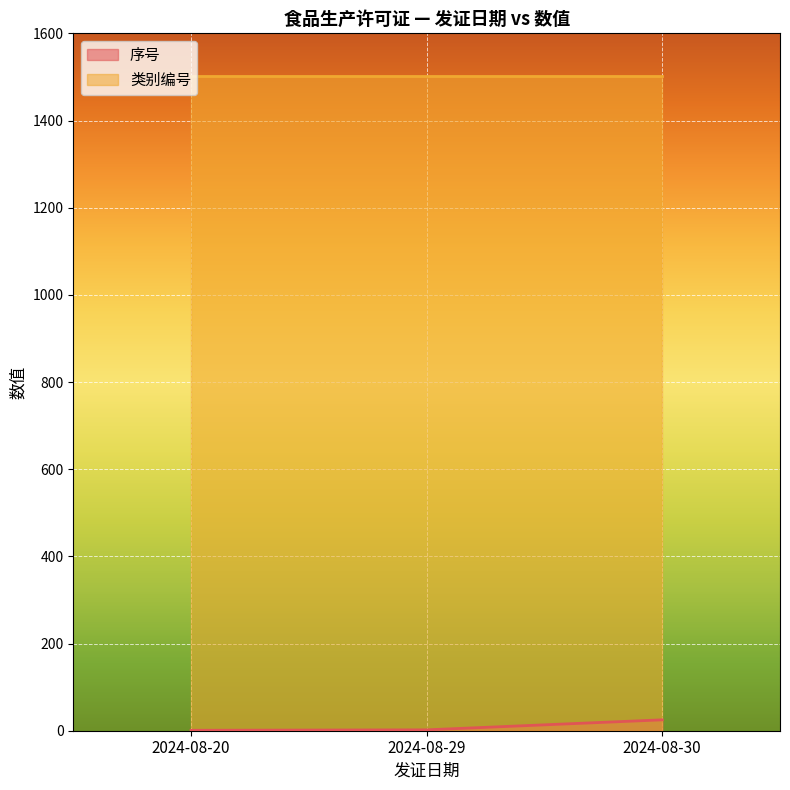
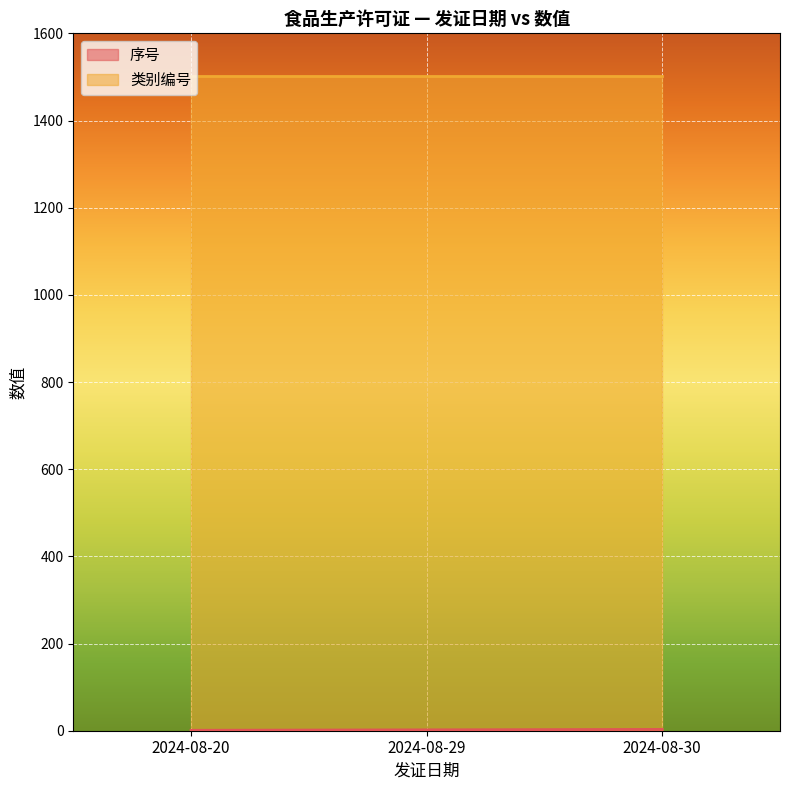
  {
    "序号": {
      "2024-08-20": 0,
      "2024-08-29": 0,
-     "2024-08-30": 30
+     "2024-08-30": 0
    },
    "类别编号": {
      "2024-08-29": 1500,
      "2024-08-30": 1500
    }
  }
